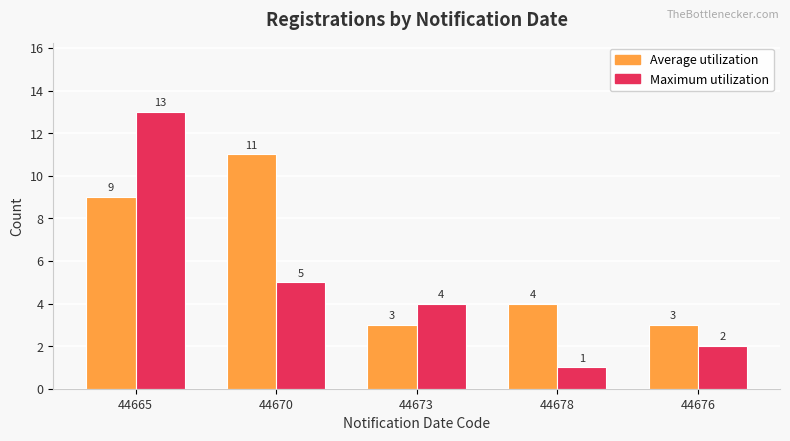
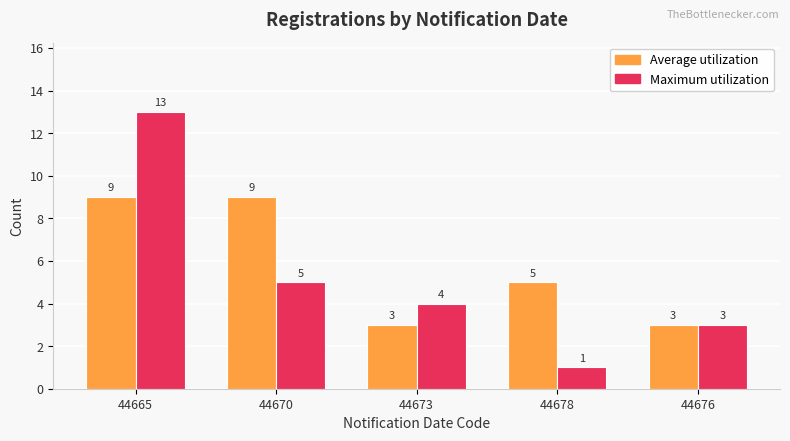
  {
    "Average utilization": {
      "44665": 9,
-     "44670": 11,
+     "44670": 9,
      "44673": 3,
-     "44678": 4,
+     "44678": 5,
      "44676": 3
    },
    "Maximum utilization": {
      "44665": 13,
      "44670": 5,
      "44673": 4,
      "44678": 1,
-     "44676": 2
+     "44676": 3
    }
  }
